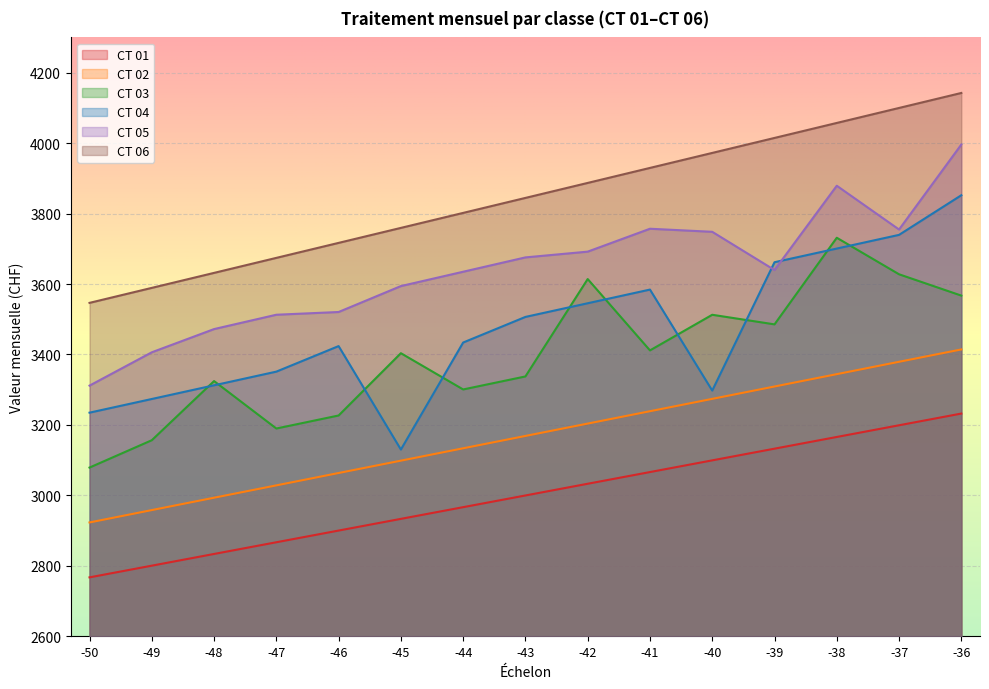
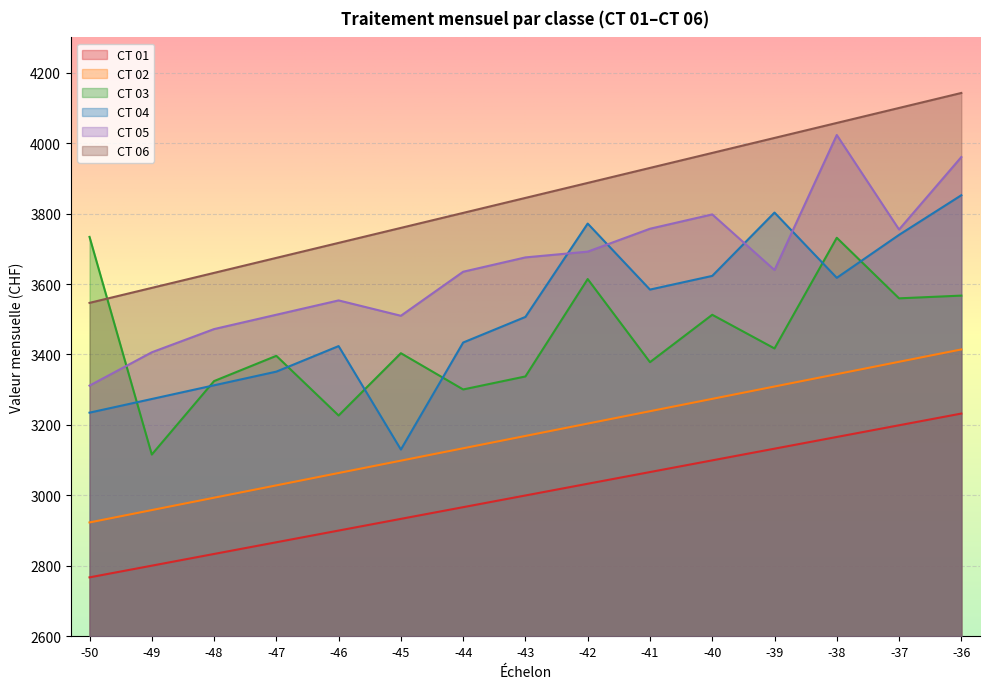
  {
    "CT 03": {
-     "-50": 3080,
-     "-49": 3160,
+     "-50": 3730,
+     "-49": 3120,
      "-48": 3320,
-     "-47": 3190,
+     "-47": 3400,
      "-46": 3230,
      "-45": 3400,
      "-44": 3300,
      "-43": 3340,
      "-42": 3610,
-     "-41": 3410,
+     "-41": 3380,
      "-40": 3510,
-     "-39": 3490,
+     "-39": 3420,
      "-38": 3730,
-     "-37": 3630,
+     "-37": 3560,
      "-36": 3570
    },
    "CT 04": {
      "-50": 3230,
      "-49": 3270,
      "-48": 3310,
      "-47": 3350,
      "-46": 3420,
      "-45": 3130,
      "-44": 3430,
      "-43": 3510,
-     "-42": 3550,
+     "-42": 3770,
      "-41": 3580,
-     "-40": 3300,
-     "-39": 3660,
-     "-38": 3700,
+     "-40": 3620,
+     "-39": 3800,
+     "-38": 3620,
      "-37": 3740,
      "-36": 3850
    },
    "CT 05": {
      "-50": 3310,
      "-49": 3410,
      "-48": 3470,
      "-47": 3510,
-     "-46": 3520,
-     "-45": 3590,
+     "-46": 3550,
+     "-45": 3510,
      "-44": 3630,
      "-43": 3680,
      "-42": 3690,
      "-41": 3760,
-     "-40": 3750,
+     "-40": 3800,
      "-39": 3640,
-     "-38": 3880,
+     "-38": 4020,
      "-37": 3750,
-     "-36": 4000
+     "-36": 3960
    }
  }
